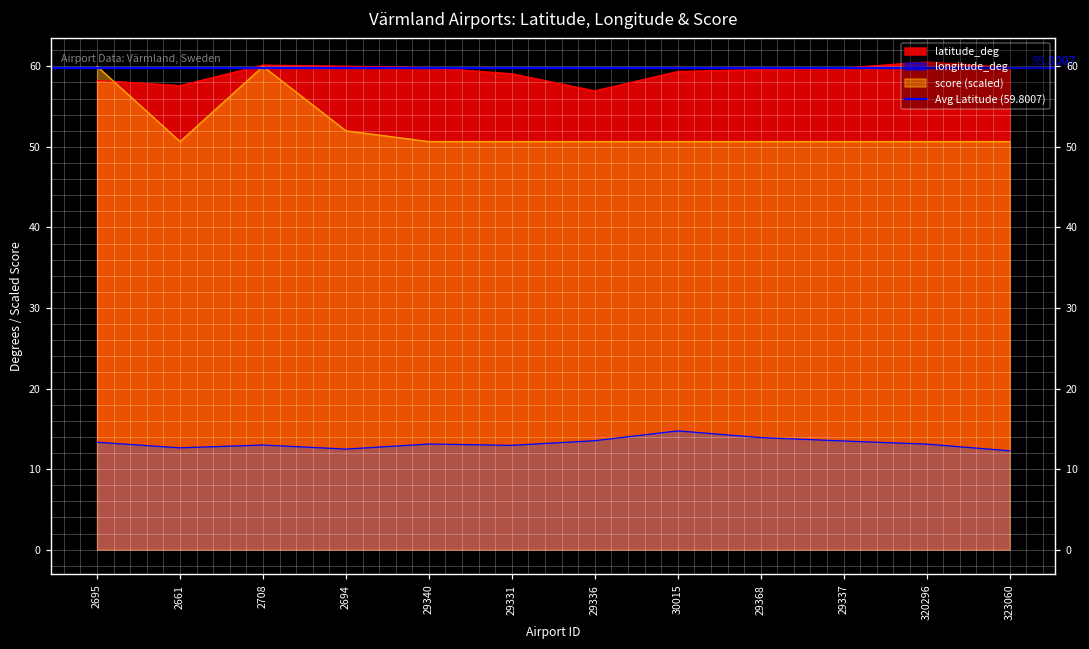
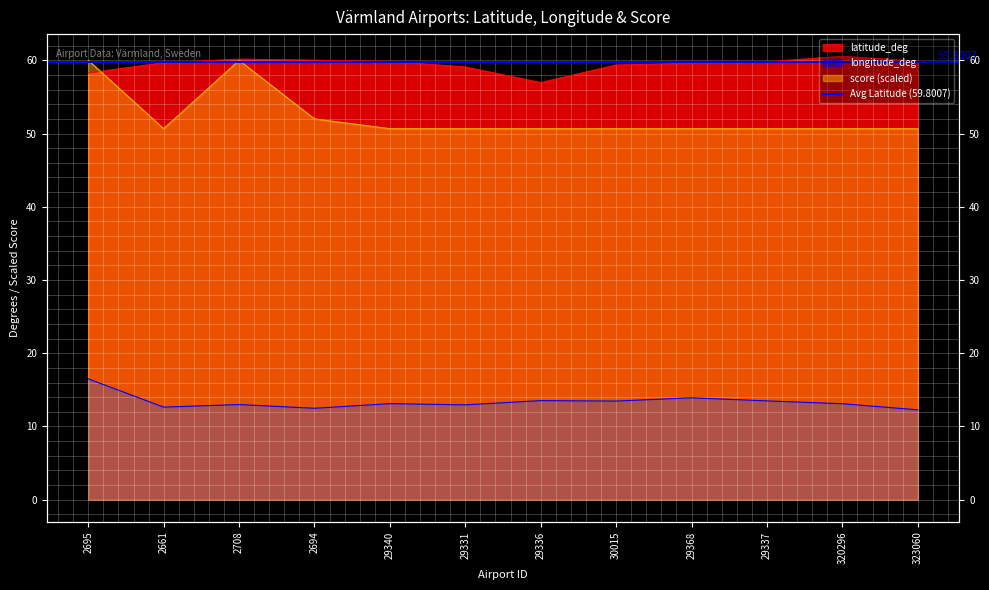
  {
    "latitude_deg": {
      "2695": 58,
-     "2661": 58,
+     "2661": 60,
      "2694": 60,
      "29340": 60,
      "29331": 59,
      "29336": 57,
      "30015": 59,
      "29368": 60,
      "29337": 60
    },
    "longitude_deg": {
-     "2695": 13,
+     "2695": 17,
      "2661": 13,
      "2708": 13,
      "2694": 12,
      "29340": 13,
      "29331": 13,
      "29336": 14,
-     "30015": 15,
+     "30015": 13,
      "29368": 14,
      "29337": 13,
      "320296": 13,
      "323060": 12
    },
    "score (scaled)": {
      "2695": 60,
      "2661": 51,
      "2694": 52,
      "29340": 51,
      "29331": 51,
      "29336": 51,
      "30015": 51,
      "29368": 51,
      "29337": 51,
      "320296": 51,
      "323060": 51
    }
  }
